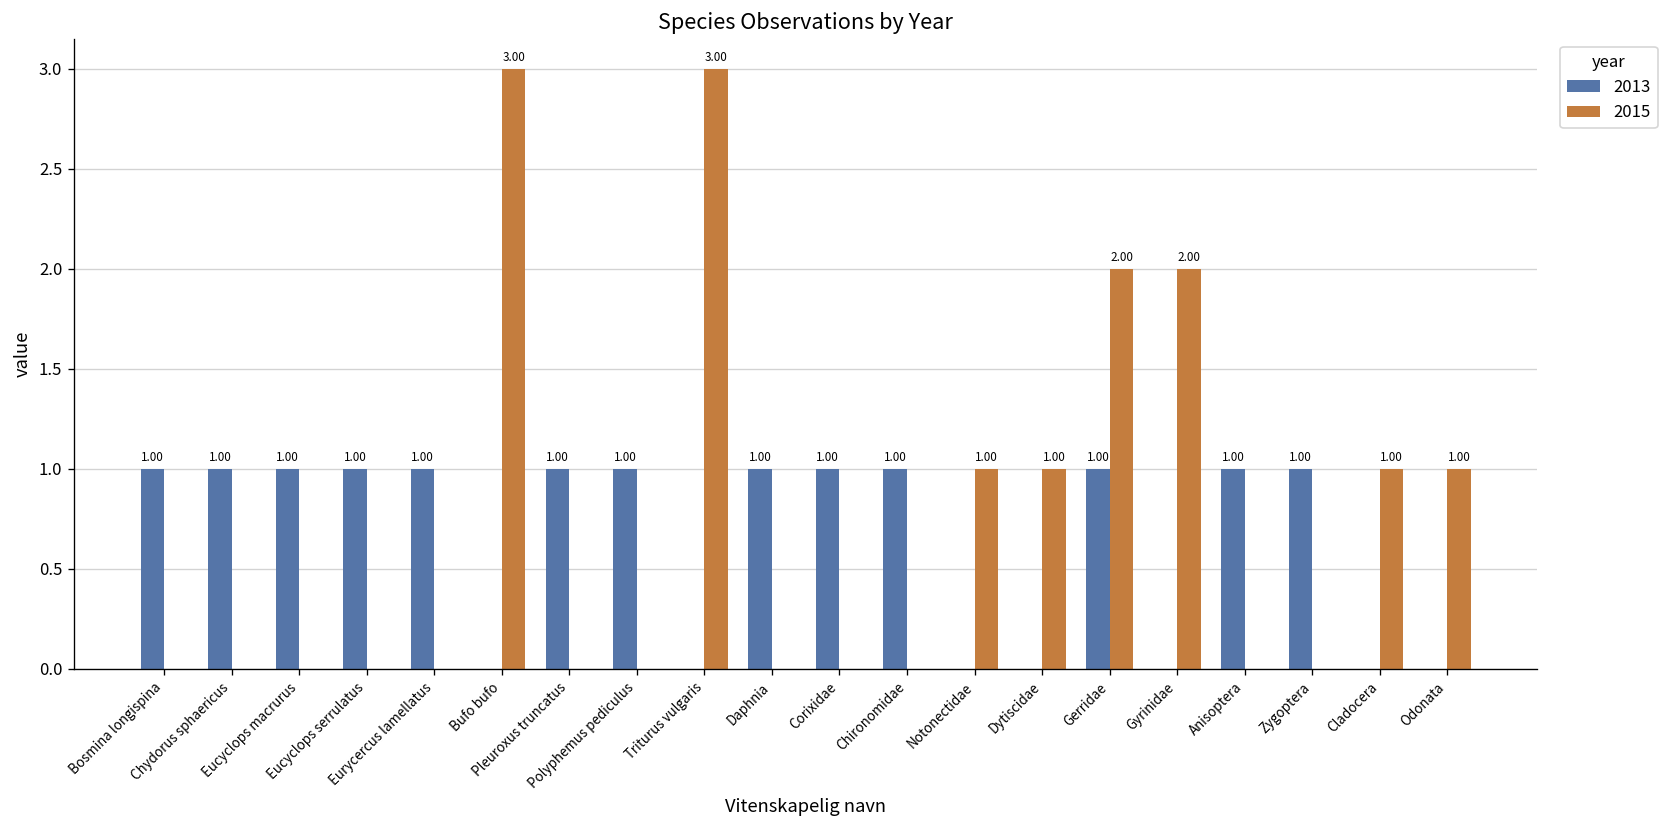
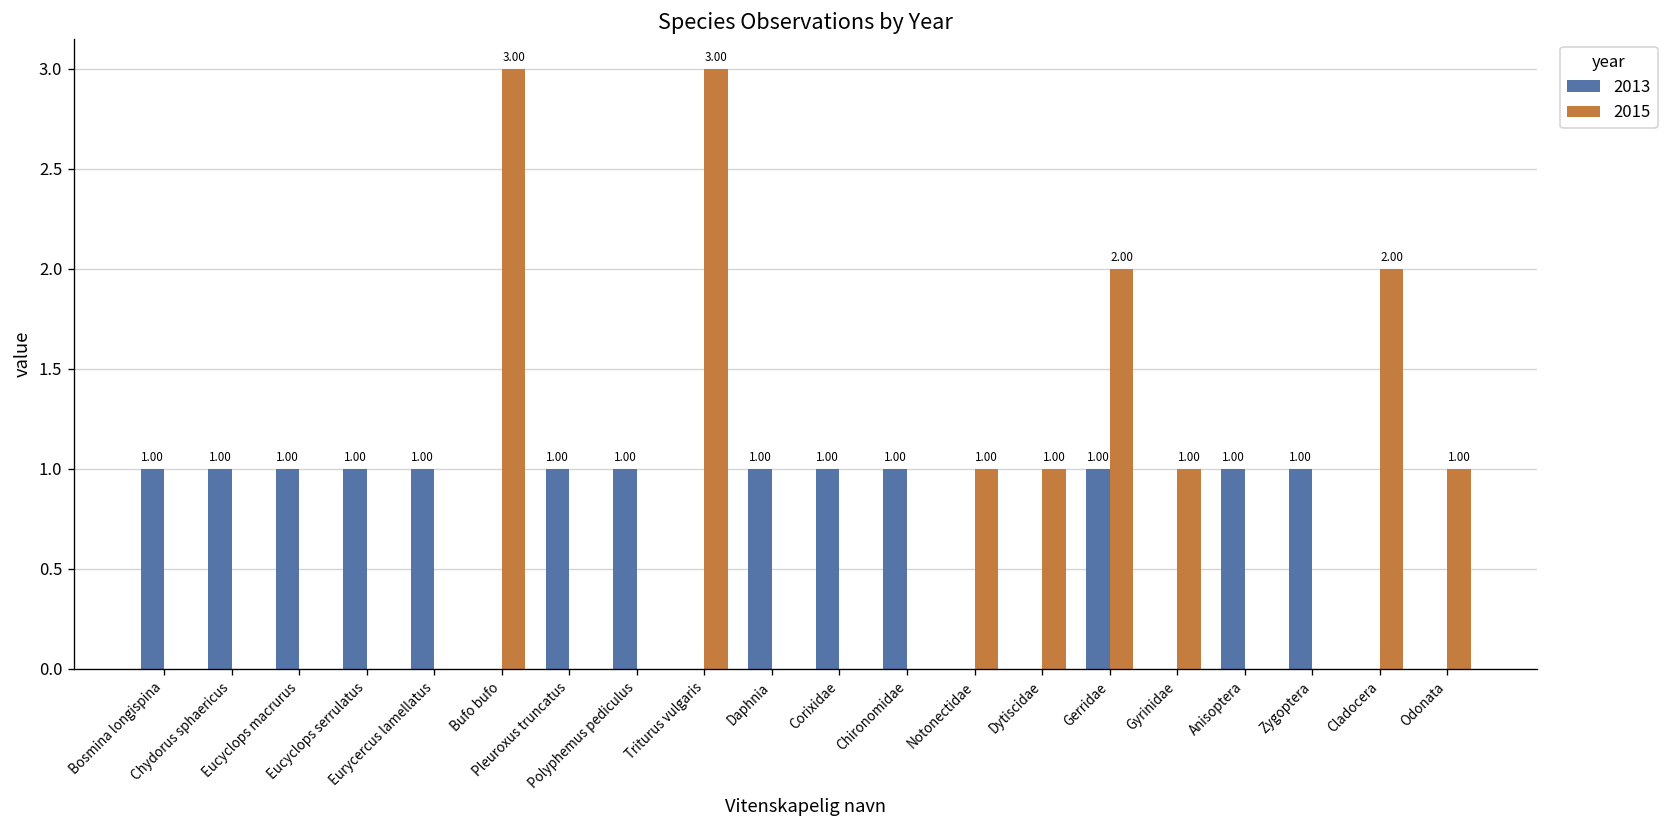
  {
    "2013": {
      "Bosmina longispina": 1.00,
      "Chydorus sphaericus": 1.00,
      "Eucyclops macrurus": 1.00,
      "Eucyclops serrulatus": 1.00,
      "Eurycercus lamellatus": 1.00,
      "Pleuroxus truncatus": 1.00,
      "Polyphemus pediculus": 1.00,
      "Daphnia": 1.00,
      "Corixidae": 1.00,
      "Chironomidae": 1.00,
      "Gerridae": 1.00,
      "Anisoptera": 1.00,
      "Zygoptera": 1.00
    },
    "2015": {
      "Bufo bufo": 3.00,
      "Triturus vulgaris": 3.00,
      "Notonectidae": 1.00,
      "Dytiscidae": 1.00,
      "Gerridae": 2.00,
-     "Gyrinidae": 2.00,
-     "Cladocera": 1.00,
+     "Gyrinidae": 1.00,
+     "Cladocera": 2.00,
      "Odonata": 1.00
    }
  }
